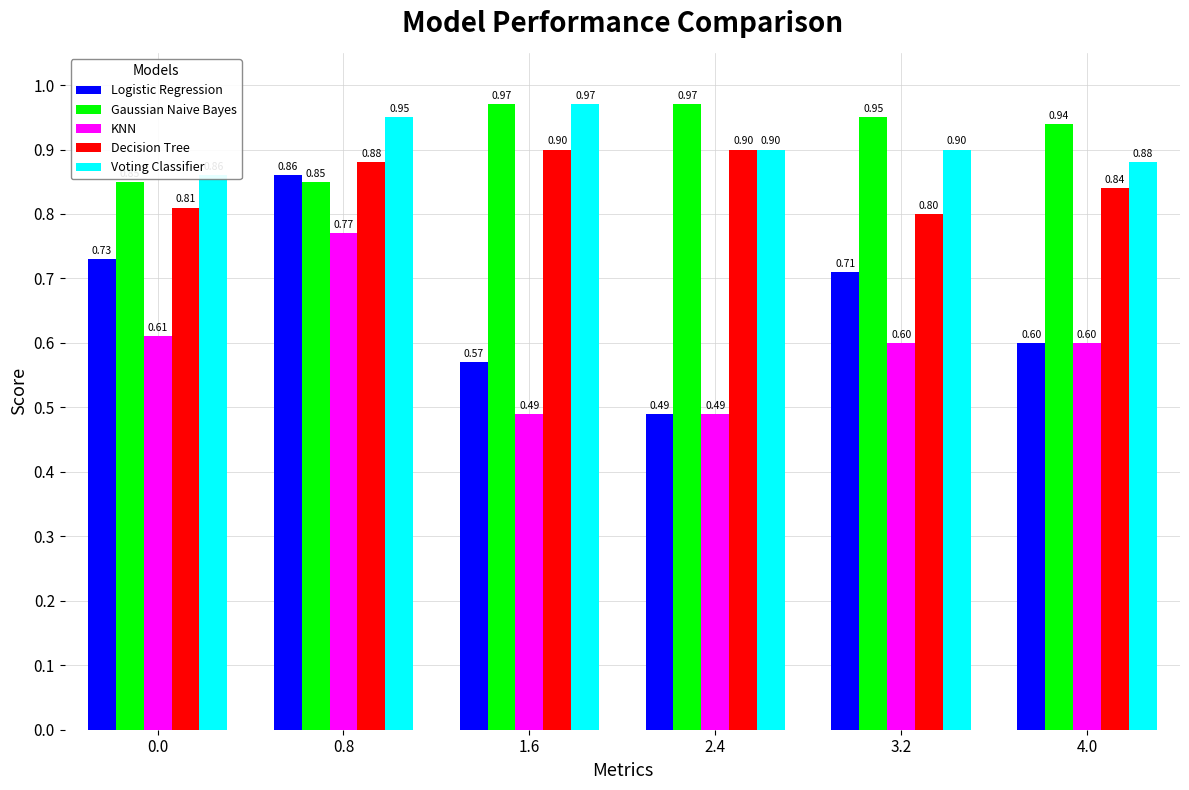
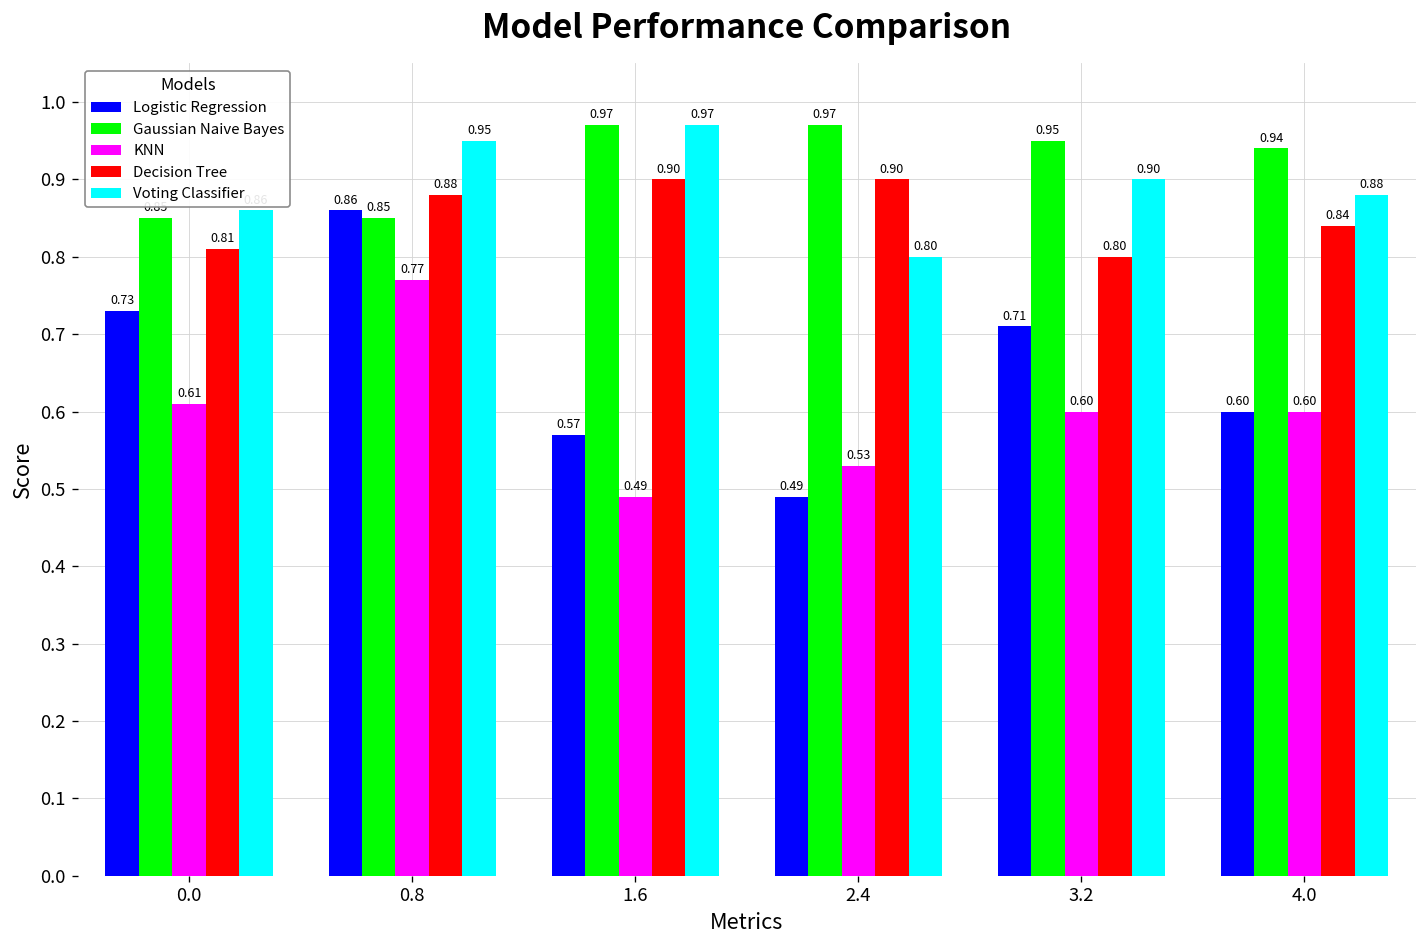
  {
    "Logistic Regression": {
      "0.0": 0.73,
      "0.8": 0.86,
      "1.6": 0.57,
      "2.4": 0.49,
      "3.2": 0.71,
      "4.0": 0.60
    },
    "Gaussian Naive Bayes": {
      "0.8": 0.85,
      "1.6": 0.97,
      "2.4": 0.97,
      "3.2": 0.95,
      "4.0": 0.94
    },
    "KNN": {
      "0.0": 0.61,
      "0.8": 0.77,
      "1.6": 0.49,
-     "2.4": 0.49,
+     "2.4": 0.53,
      "3.2": 0.60,
      "4.0": 0.60
    },
    "Decision Tree": {
      "0.0": 0.81,
      "0.8": 0.88,
      "1.6": 0.90,
      "2.4": 0.90,
      "3.2": 0.80,
      "4.0": 0.84
    },
    "Voting Classifier": {
      "0.8": 0.95,
      "1.6": 0.97,
-     "2.4": 0.90,
+     "2.4": 0.80,
      "3.2": 0.90,
      "4.0": 0.88
    }
  }
